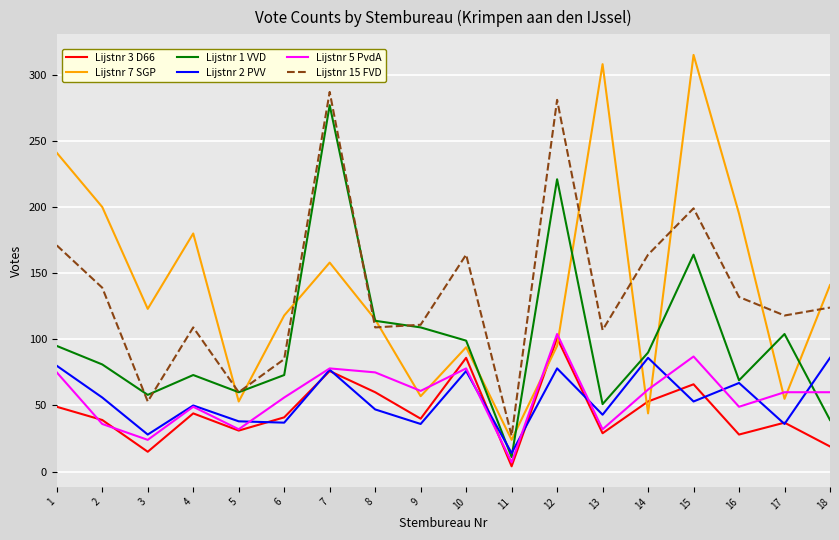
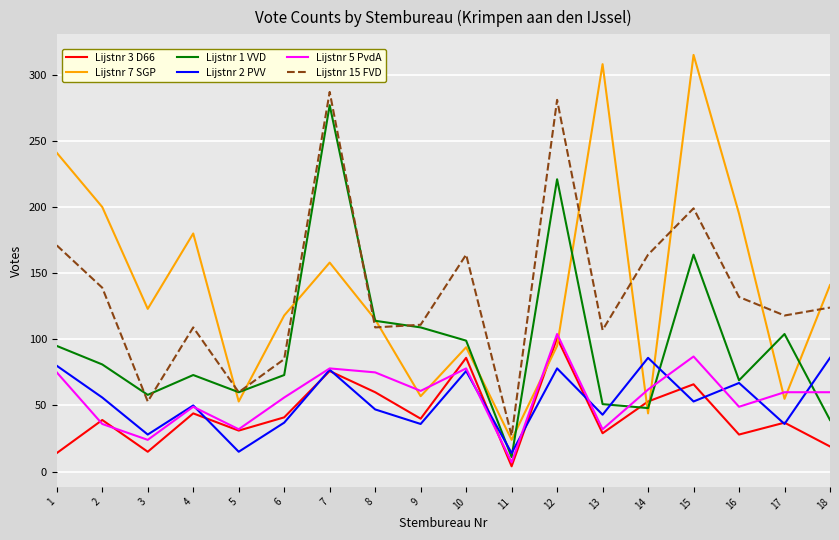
  {
    "Lijstnr 3 D66": {
-     "1": 49,
+     "1": 14,
      "2": 39,
      "3": 15,
      "4": 44,
      "6": 41,
      "8": 60,
      "9": 40,
      "10": 86,
      "11": 4,
      "12": 101,
      "13": 29,
      "14": 53,
      "15": 66,
      "16": 28,
      "18": 19
    },
    "Lijstnr 7 SGP": {
      "1": 241,
      "2": 200,
      "3": 123,
      "4": 180,
      "5": 53,
      "6": 118,
      "7": 158,
      "9": 57,
      "10": 94,
      "11": 24,
      "12": 95,
      "13": 308,
      "14": 44,
      "15": 315,
      "16": 195,
      "17": 55,
      "18": 141
    },
    "Lijstnr 1 VVD": {
      "1": 95,
      "2": 81,
      "3": 58,
      "4": 73,
      "6": 73,
      "7": 277,
      "9": 109,
      "10": 99,
      "11": 11,
      "12": 221,
      "13": 51,
-     "14": 90,
+     "14": 48,
      "15": 164,
      "16": 69,
      "17": 104,
      "18": 39
    },
    "Lijstnr 2 PVV": {
      "1": 80,
      "2": 56,
      "3": 28,
-     "5": 38,
+     "5": 15,
      "6": 37,
      "8": 47,
      "9": 36,
      "10": 76,
      "11": 14,
      "12": 78,
      "13": 43,
      "14": 86,
      "15": 53,
      "16": 67,
      "18": 86
    },
    "Lijstnr 5 PvdA": {
      "1": 75,
      "2": 36,
      "3": 24,
      "6": 56,
      "8": 75,
      "9": 61,
      "10": 78,
      "11": 7,
      "12": 104,
      "13": 32,
      "14": 62,
      "15": 87,
      "16": 49,
      "17": 60,
      "18": 60
    },
    "Lijstnr 15 FVD": {
      "1": 171,
      "2": 139,
      "3": 53,
      "4": 109,
      "6": 85,
      "7": 287,
      "8": 109,
      "9": 111,
      "10": 164,
      "11": 27,
      "12": 281,
      "13": 107,
      "14": 164,
      "15": 199,
      "16": 132,
      "17": 118,
      "18": 124
    }
  }
